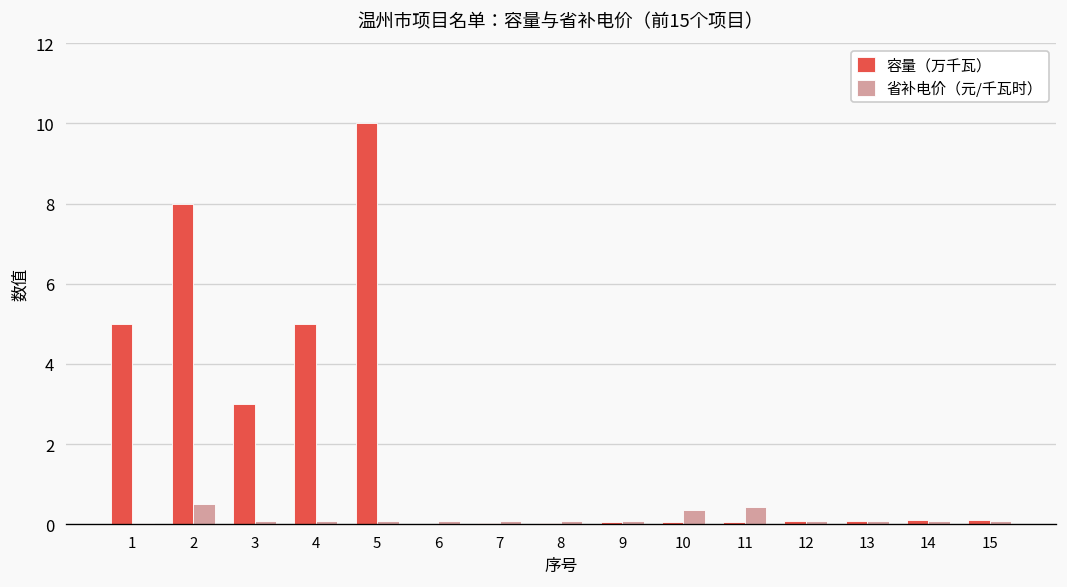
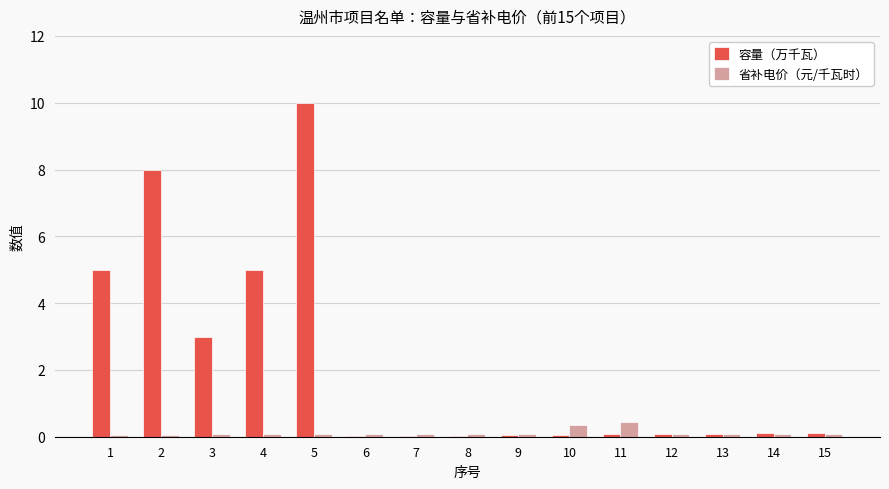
  {
    "容量（万千瓦）": {
      "1": 5.0,
      "2": 8.0,
      "3": 3.0,
      "4": 5.0,
      "5": 10.0,
      "13": 0.1,
      "14": 0.1,
      "15": 0.1
    },
    "省补电价（元/千瓦时）": {
-     "2": 0.5,
+     "2": 0.0,
      "6": 0.1,
      "7": 0.1,
      "8": 0.1,
      "9": 0.1,
      "10": 0.4,
      "11": 0.4,
      "12": 0.1,
      "13": 0.1,
      "14": 0.1,
      "15": 0.1
    }
  }
